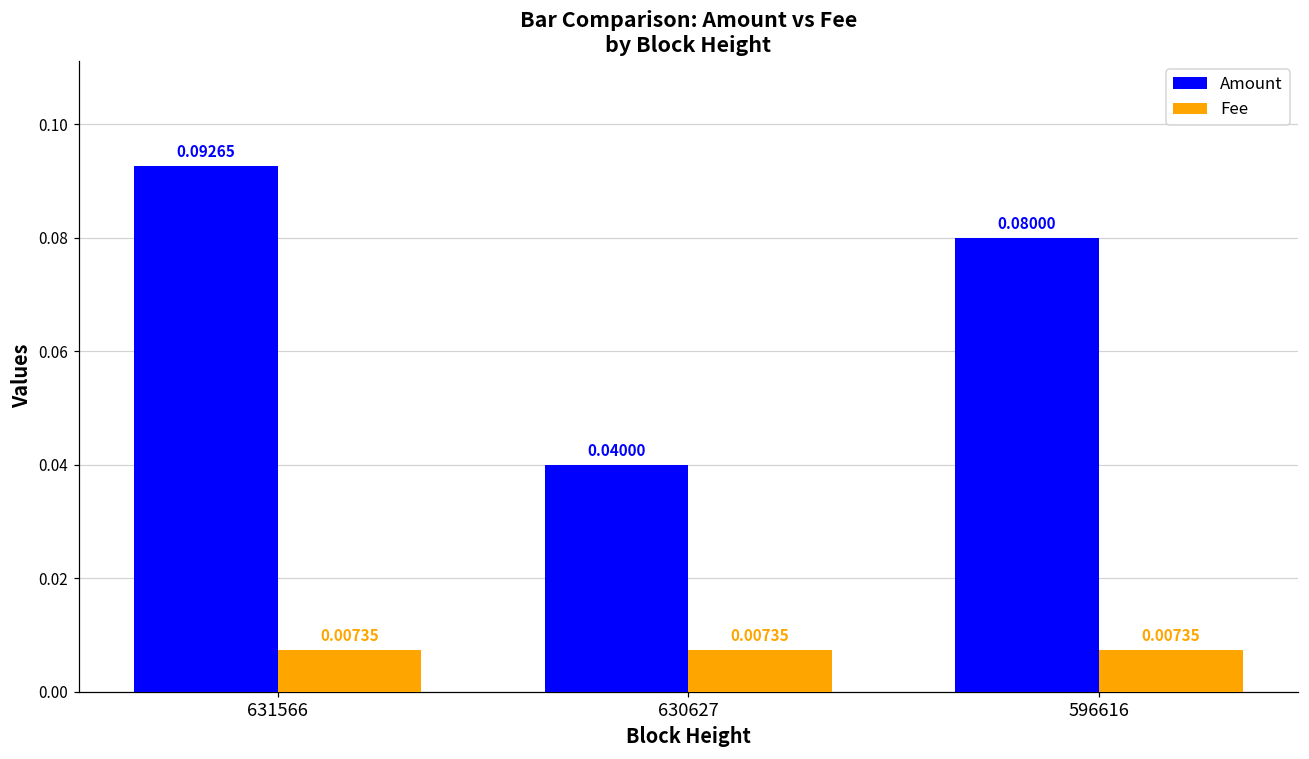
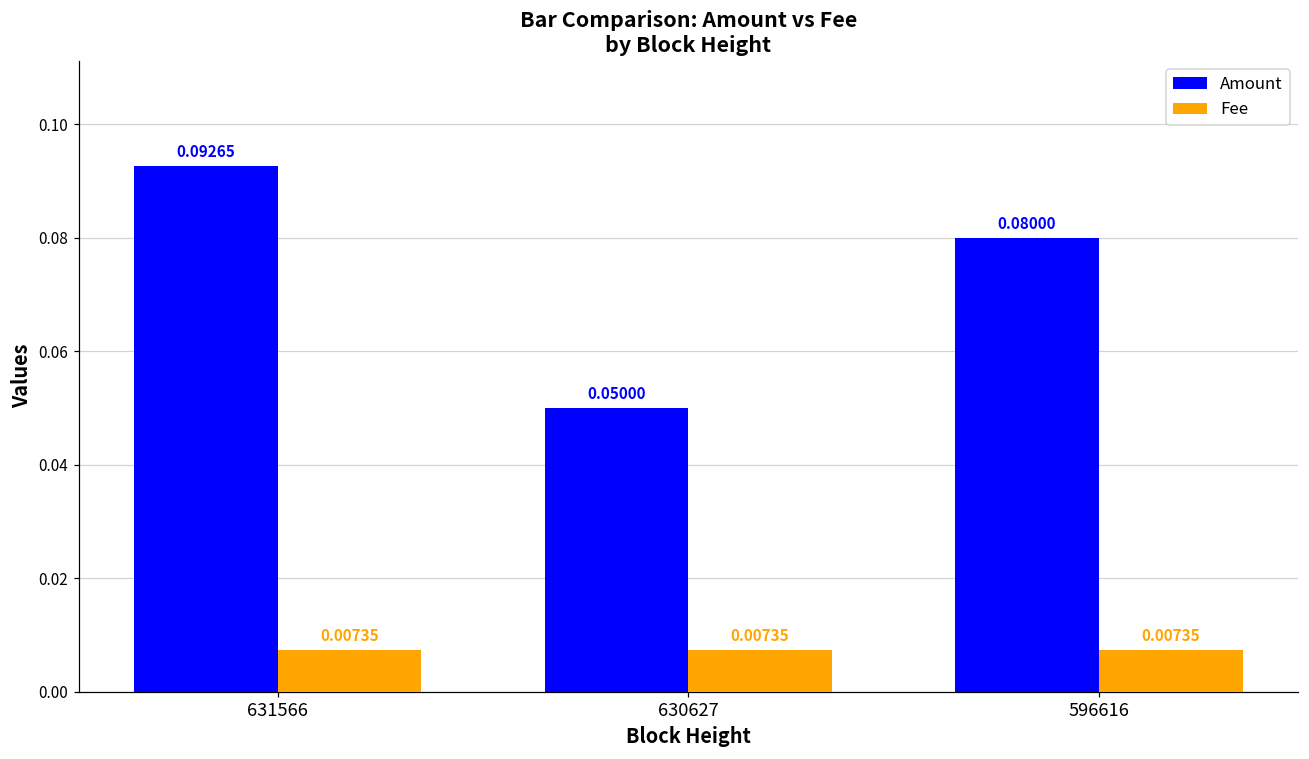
  {
    "Amount": {
      "631566": 0.09265,
-     "630627": 0.04000,
+     "630627": 0.05000,
      "596616": 0.08000
    },
    "Fee": {
      "631566": 0.00735,
      "630627": 0.00735,
      "596616": 0.00735
    }
  }
